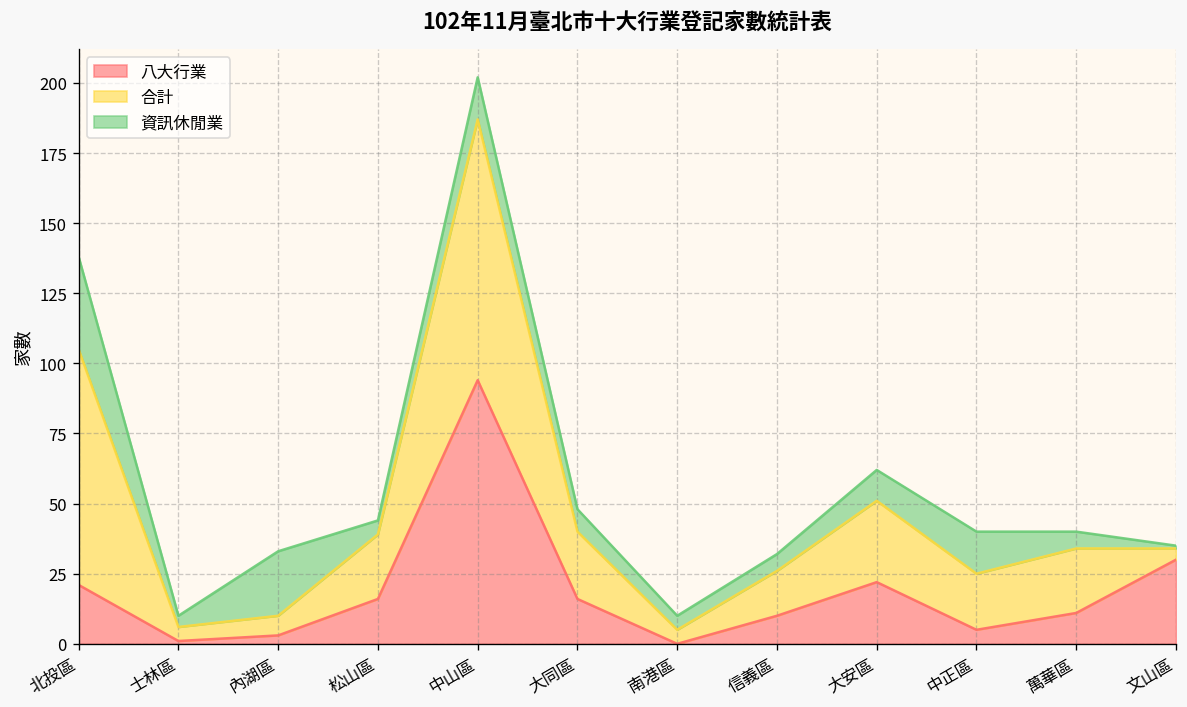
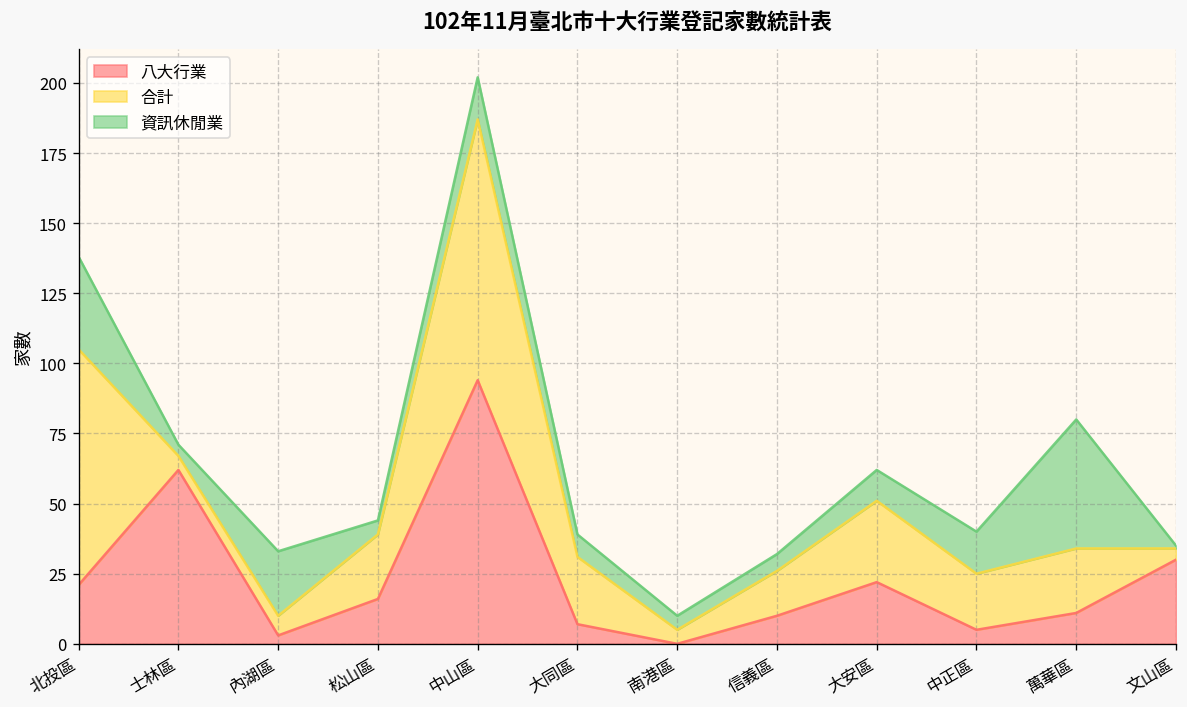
  {
    "八大行業": {
      "北投區": 21,
-     "士林區": 1,
+     "士林區": 62,
      "內湖區": 3,
      "松山區": 16,
      "中山區": 94,
-     "大同區": 16,
+     "大同區": 7,
      "南港區": 0,
      "信義區": 10,
      "大安區": 22,
      "中正區": 5,
      "萬華區": 11,
      "文山區": 30
    },
    "合計": {
      "北投區": 84,
      "士林區": 5,
      "內湖區": 7,
      "松山區": 23,
      "中山區": 93,
      "大同區": 24,
      "南港區": 5,
      "信義區": 16,
      "大安區": 29,
      "中正區": 20,
      "萬華區": 23
    },
    "資訊休閒業": {
      "北投區": 33,
      "士林區": 4,
      "內湖區": 23,
      "松山區": 5,
      "中山區": 15,
      "大同區": 8,
      "南港區": 5,
      "信義區": 6,
      "大安區": 11,
      "中正區": 15,
-     "萬華區": 6
+     "萬華區": 46
    }
  }
